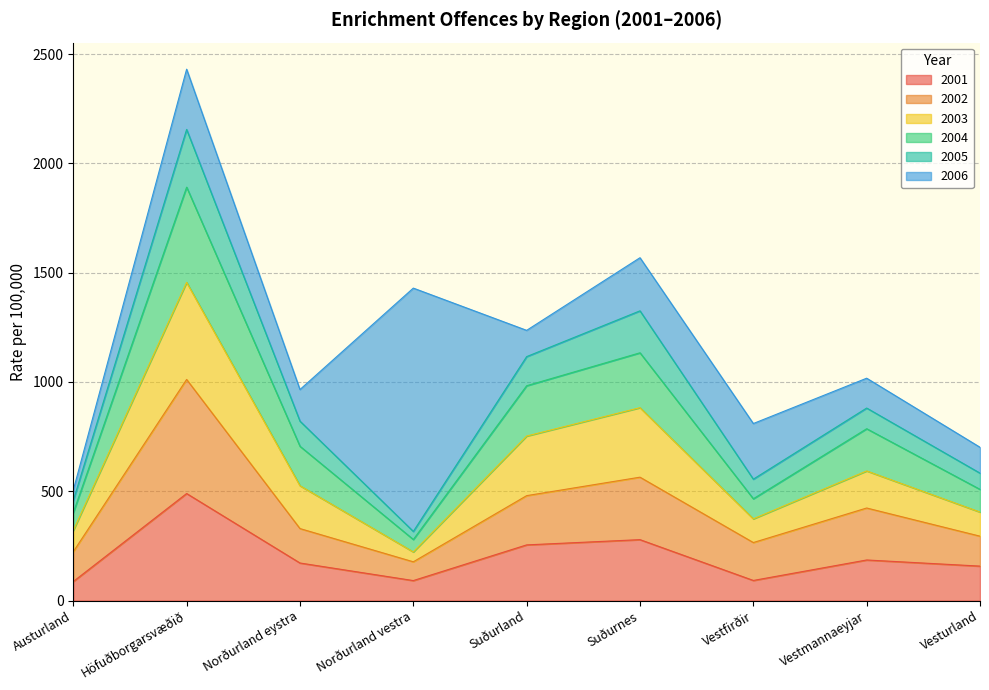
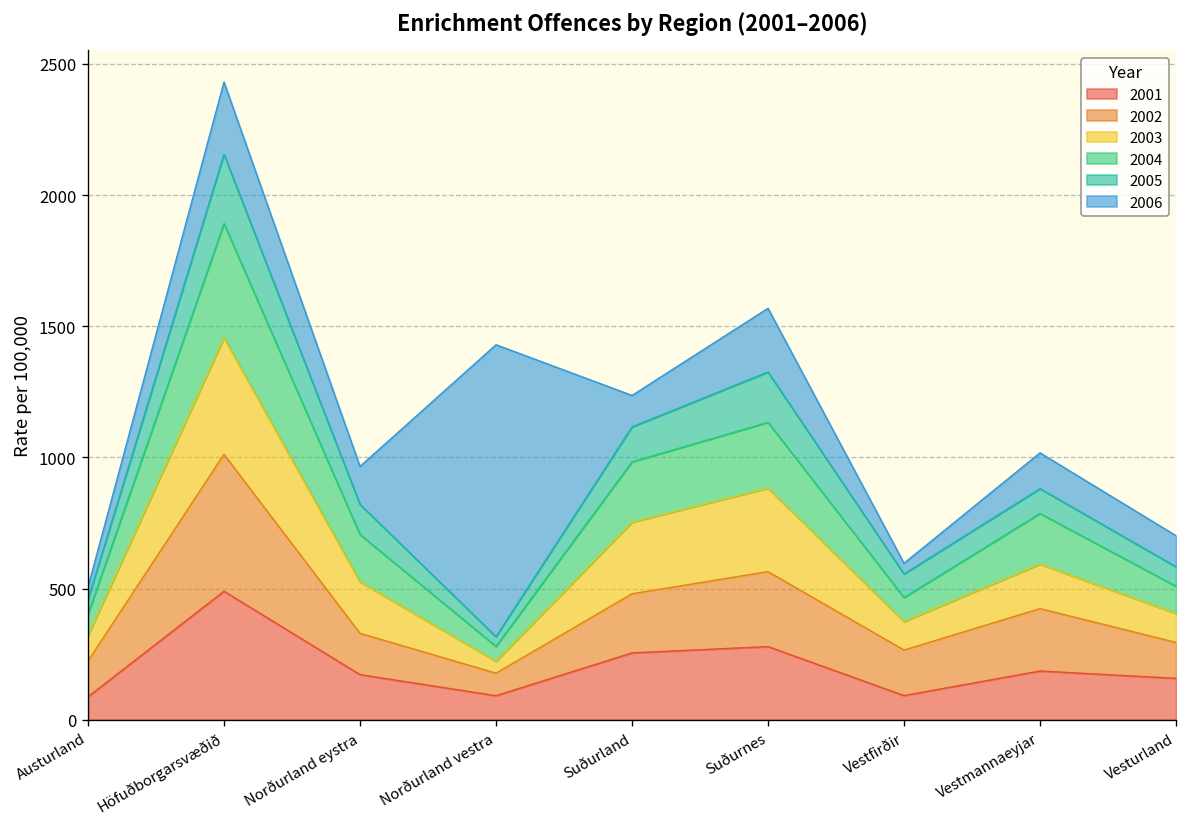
  {
    "2003": {
      "Austurland": 100,
      "Höfuðborgarsvæðið": 440,
      "Norðurland eystra": 200,
      "Norðurland vestra": 50,
      "Suðurland": 270,
      "Suðurnes": 320,
      "Vestfirðir": 110,
      "Vestmannaeyjar": 170,
      "Vesturland": 110
    },
    "2006": {
      "Austurland": 50,
      "Höfuðborgarsvæðið": 280,
      "Norðurland eystra": 140,
      "Norðurland vestra": 1110,
      "Suðurland": 120,
      "Suðurnes": 240,
-     "Vestfirðir": 250,
+     "Vestfirðir": 40,
      "Vestmannaeyjar": 140,
      "Vesturland": 120
    }
  }
